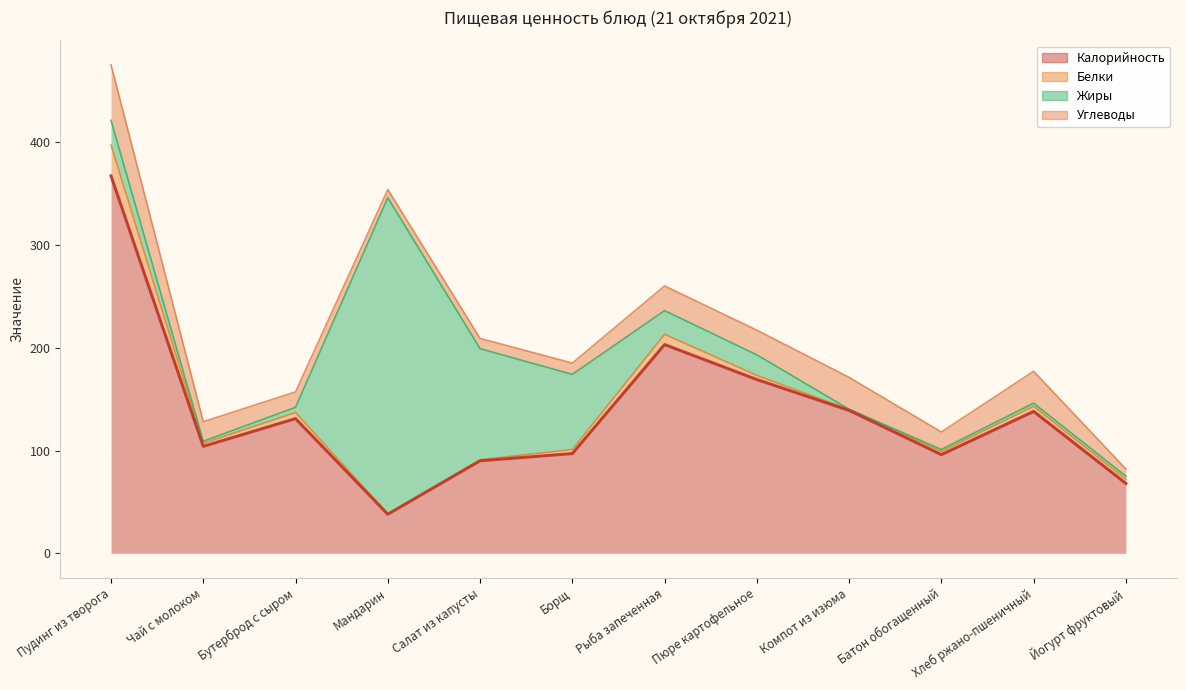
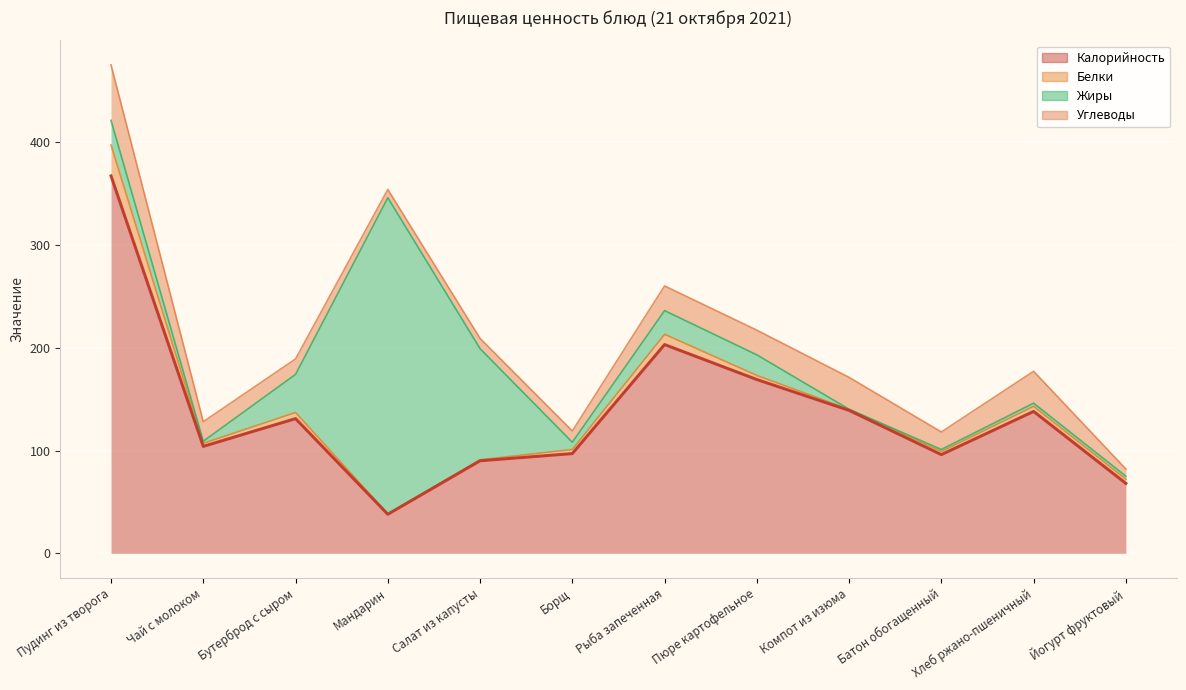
  {
    "Жиры": {
      "Пудинг из творога": 24,
-     "Бутерброд с сыром": 5,
+     "Бутерброд с сыром": 37,
      "Мандарин": 307,
      "Салат из капусты": 108,
-     "Борщ": 73,
+     "Борщ": 7,
      "Рыба запеченная": 23,
      "Пюре картофельное": 20,
      "Хлеб ржано-пшеничный": 3,
      "Йогурт фруктовый": 3
    }
  }
